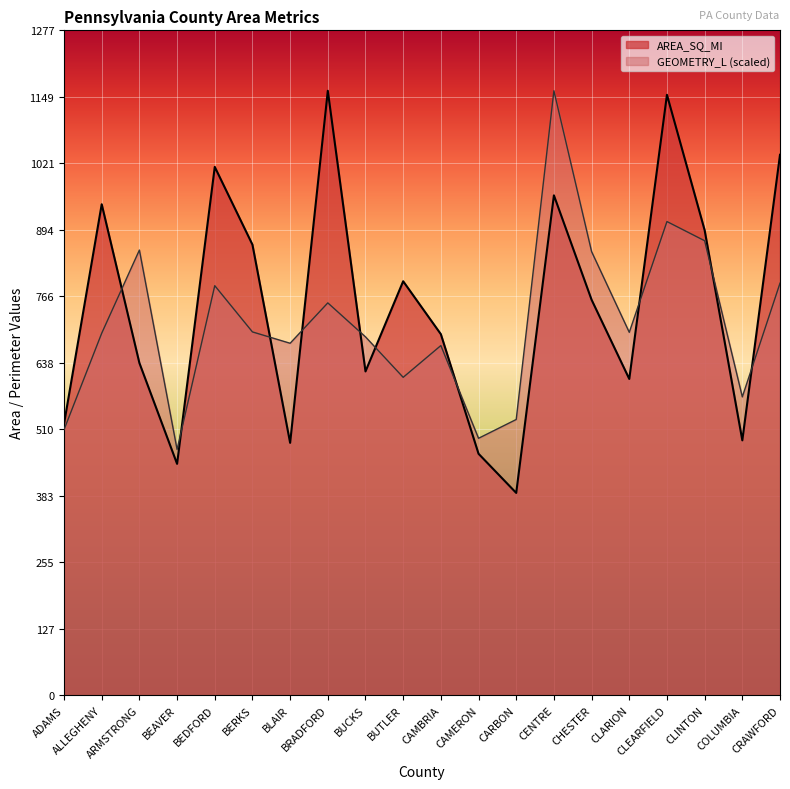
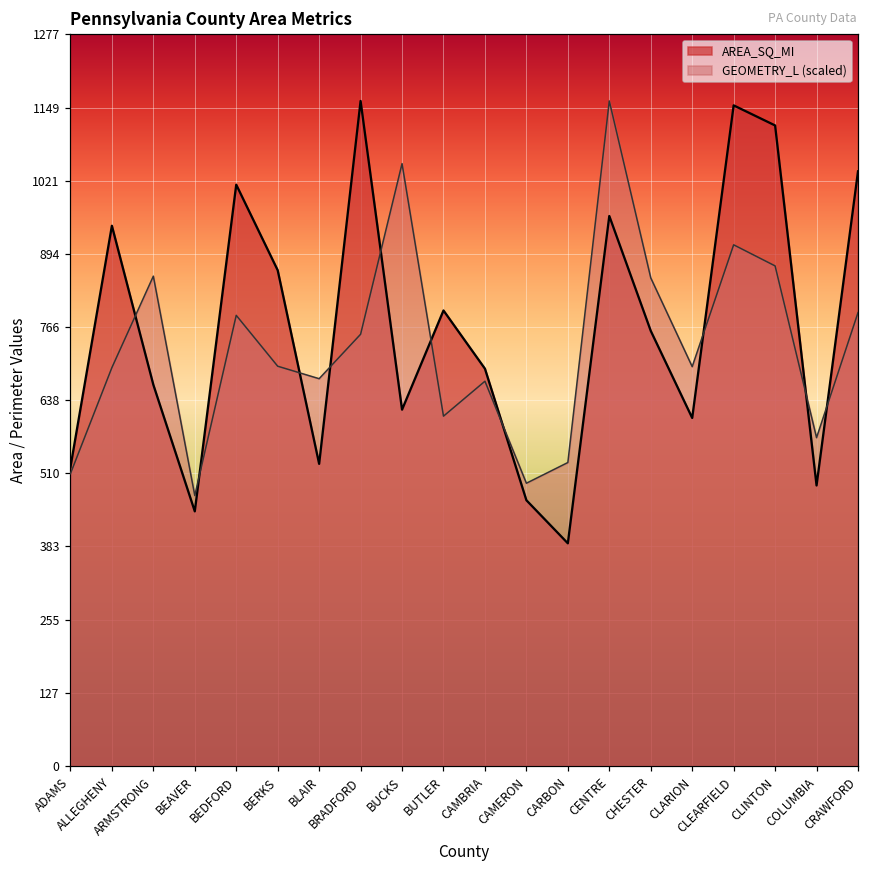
  {
    "AREA_SQ_MI": {
      "ADAMS": 520,
      "ALLEGHENY": 940,
-     "ARMSTRONG": 640,
+     "ARMSTRONG": 670,
      "BEAVER": 440,
      "BEDFORD": 1020,
      "BERKS": 870,
-     "BLAIR": 480,
+     "BLAIR": 530,
      "BRADFORD": 1160,
      "BUCKS": 620,
      "BUTLER": 800,
      "CAMBRIA": 690,
      "CAMERON": 460,
      "CARBON": 390,
      "CENTRE": 960,
      "CHESTER": 760,
      "CLARION": 610,
      "CLEARFIELD": 1150,
-     "CLINTON": 890,
+     "CLINTON": 1120,
      "COLUMBIA": 490,
      "CRAWFORD": 1040
    },
    "GEOMETRY_L (scaled)": {
      "ADAMS": 510,
      "ALLEGHENY": 700,
      "ARMSTRONG": 860,
      "BEAVER": 470,
      "BEDFORD": 790,
      "BERKS": 700,
      "BLAIR": 680,
      "BRADFORD": 750,
-     "BUCKS": 690,
+     "BUCKS": 1050,
      "BUTLER": 610,
      "CAMBRIA": 670,
      "CAMERON": 490,
      "CARBON": 530,
      "CENTRE": 1160,
      "CHESTER": 850,
      "CLARION": 700,
      "CLEARFIELD": 910,
      "CLINTON": 870,
      "COLUMBIA": 570,
      "CRAWFORD": 790
    }
  }
